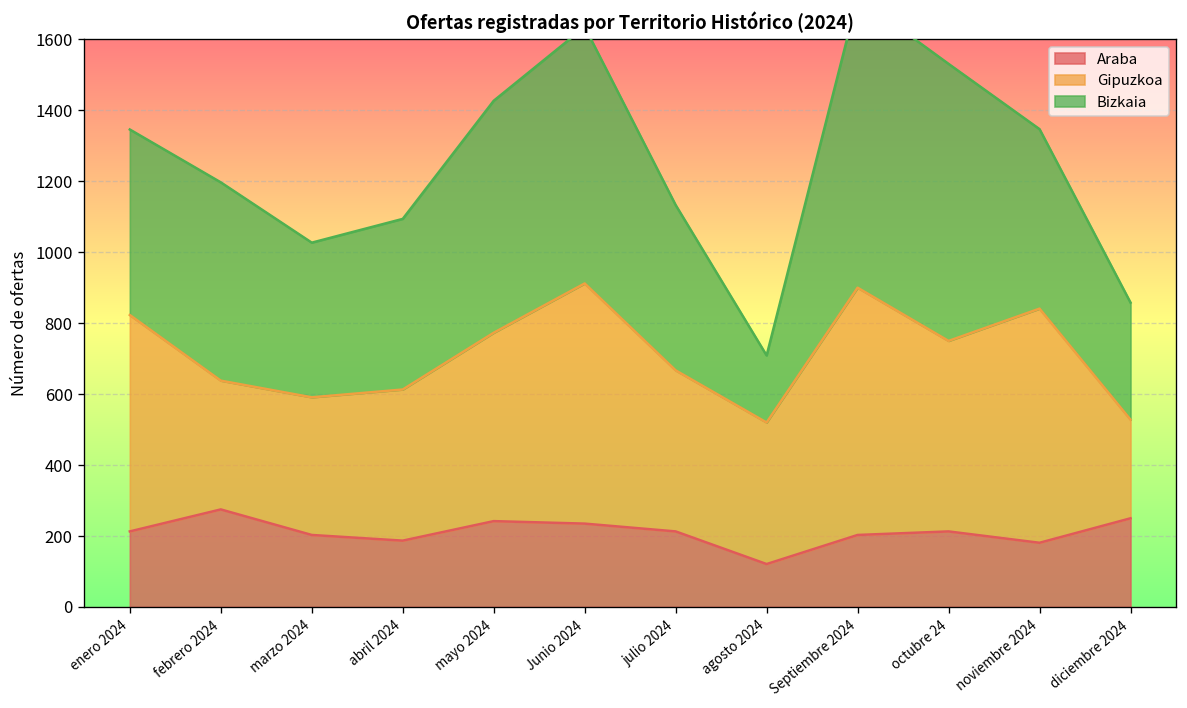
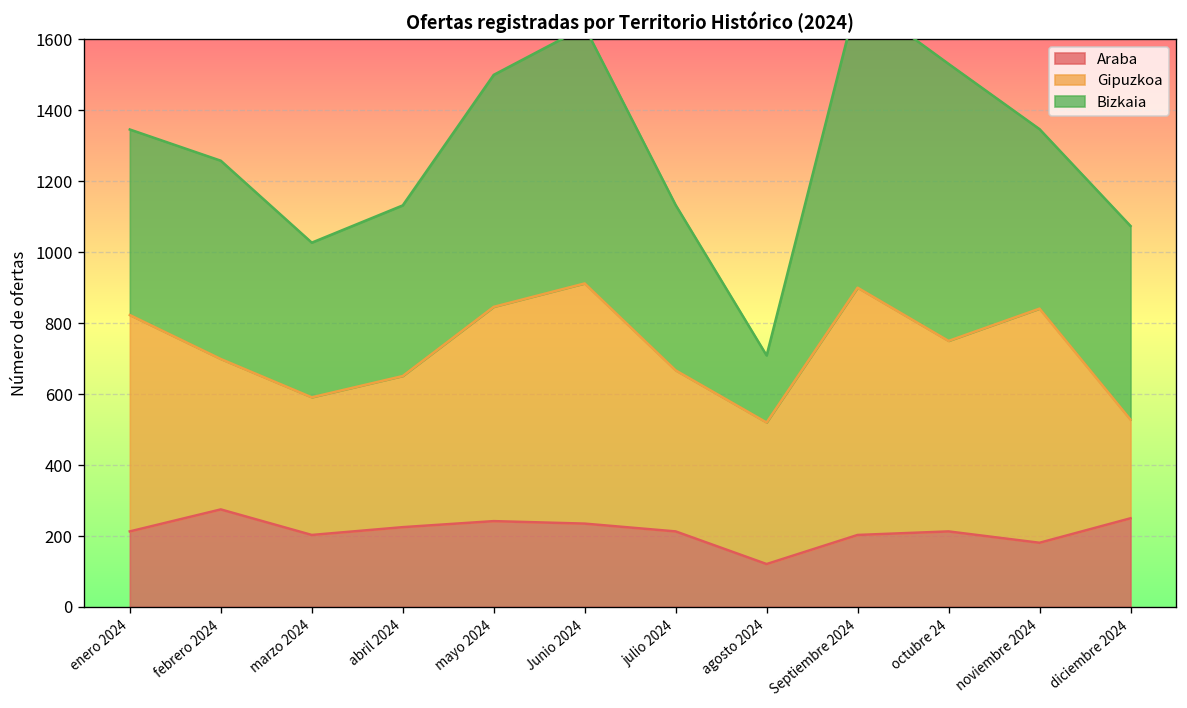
  {
    "Araba": {
      "enero 2024": 210,
      "febrero 2024": 280,
      "marzo 2024": 200,
-     "abril 2024": 190,
+     "abril 2024": 230,
      "mayo 2024": 240,
      "Junio 2024": 240,
      "julio 2024": 210,
      "agosto 2024": 120,
      "Septiembre 2024": 200,
      "octubre 24": 210,
      "noviembre 2024": 180,
      "diciembre 2024": 250
    },
    "Gipuzkoa": {
      "enero 2024": 610,
-     "febrero 2024": 360,
+     "febrero 2024": 420,
      "marzo 2024": 390,
      "abril 2024": 430,
-     "mayo 2024": 530,
+     "mayo 2024": 600,
      "Junio 2024": 680,
      "julio 2024": 450,
      "agosto 2024": 400,
      "Septiembre 2024": 700,
      "octubre 24": 540,
      "noviembre 2024": 660,
      "diciembre 2024": 280
    },
    "Bizkaia": {
      "enero 2024": 520,
      "febrero 2024": 560,
      "marzo 2024": 440,
      "abril 2024": 480,
      "mayo 2024": 650,
      "julio 2024": 470,
      "agosto 2024": 190,
      "octubre 24": 780,
      "noviembre 2024": 510,
-     "diciembre 2024": 330
+     "diciembre 2024": 550
    }
  }
